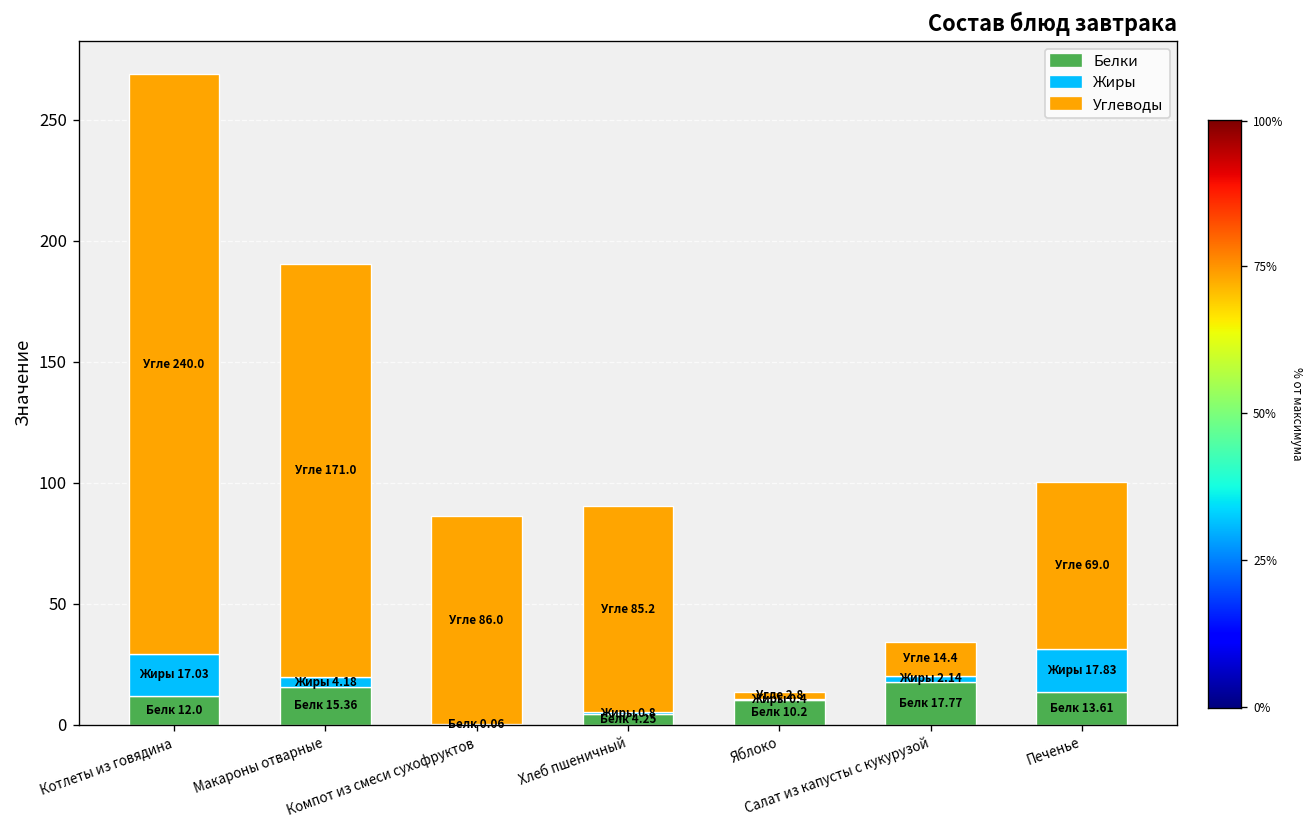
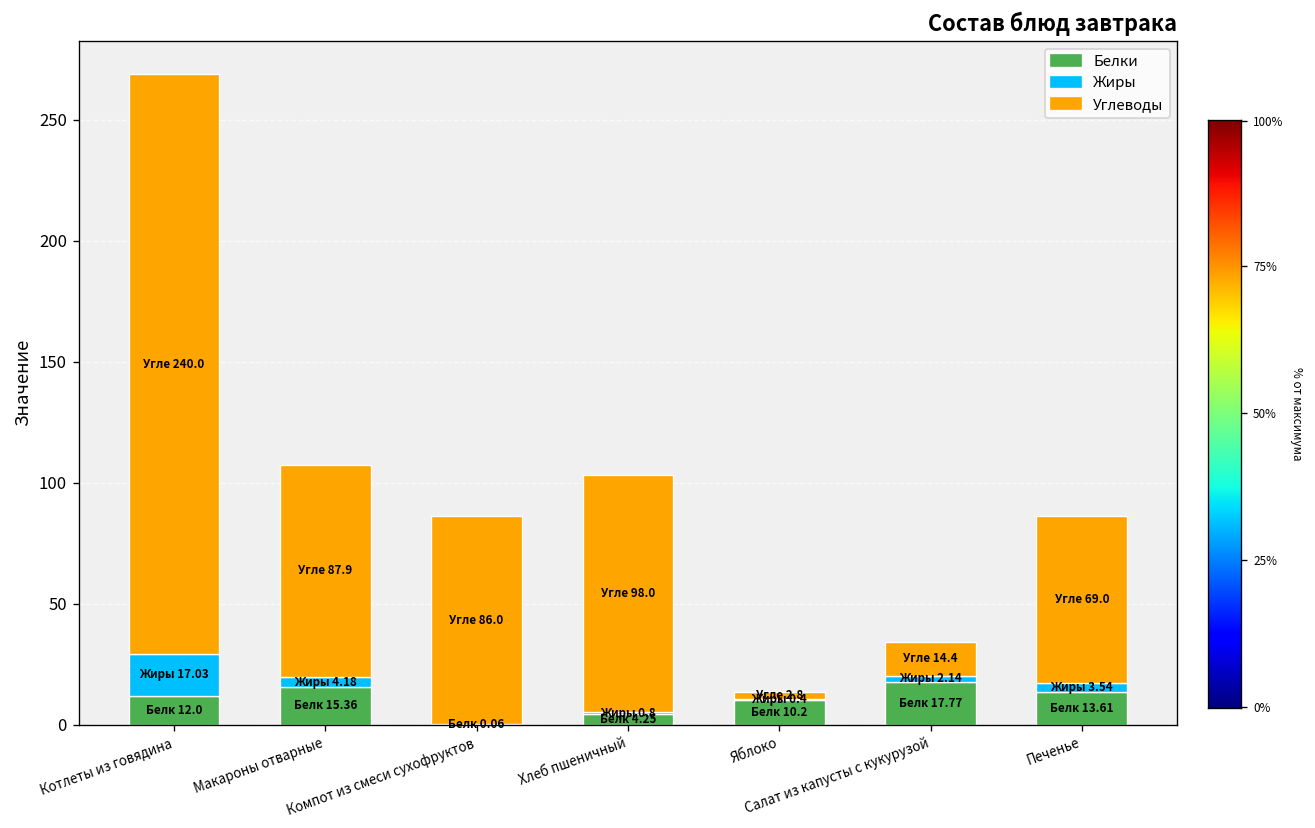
  {
    "Белки": {
      "Котлеты из говядина": 12.0,
      "Макароны отварные": 15.36,
      "Компот из смеси сухофруктов": 0.06,
      "Яблоко": 10.2,
      "Салат из капусты с кукурузой": 17.77,
      "Печенье": 13.61
    },
    "Жиры": {
      "Котлеты из говядина": 17.03,
      "Макароны отварные": 4.18,
      "Салат из капусты с кукурузой": 2.14,
-     "Печенье": 17.83
+     "Печенье": 3.54
    },
    "Углеводы": {
      "Котлеты из говядина": 240.0,
-     "Макароны отварные": 171.0,
+     "Макароны отварные": 87.9,
      "Компот из смеси сухофруктов": 86.0,
-     "Хлеб пшеничный": 85.2,
+     "Хлеб пшеничный": 98.0,
      "Салат из капусты с кукурузой": 14.4,
      "Печенье": 69.0
    }
  }
